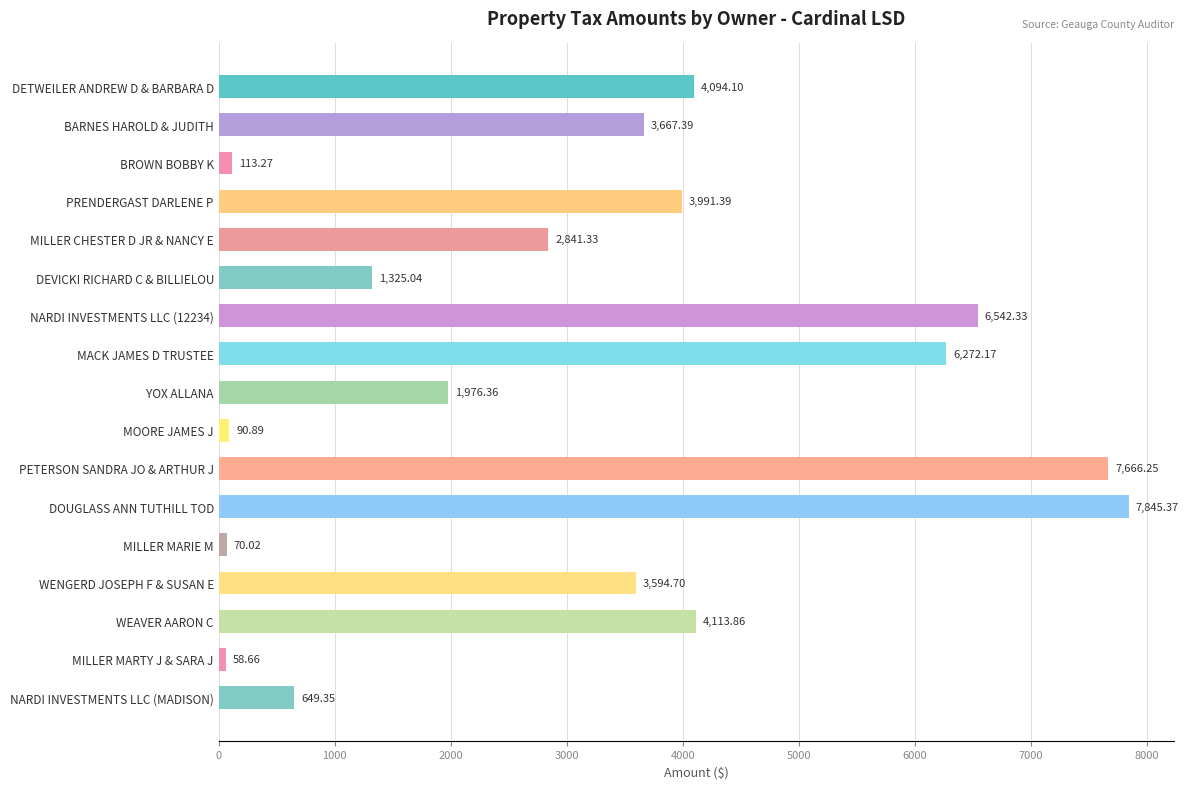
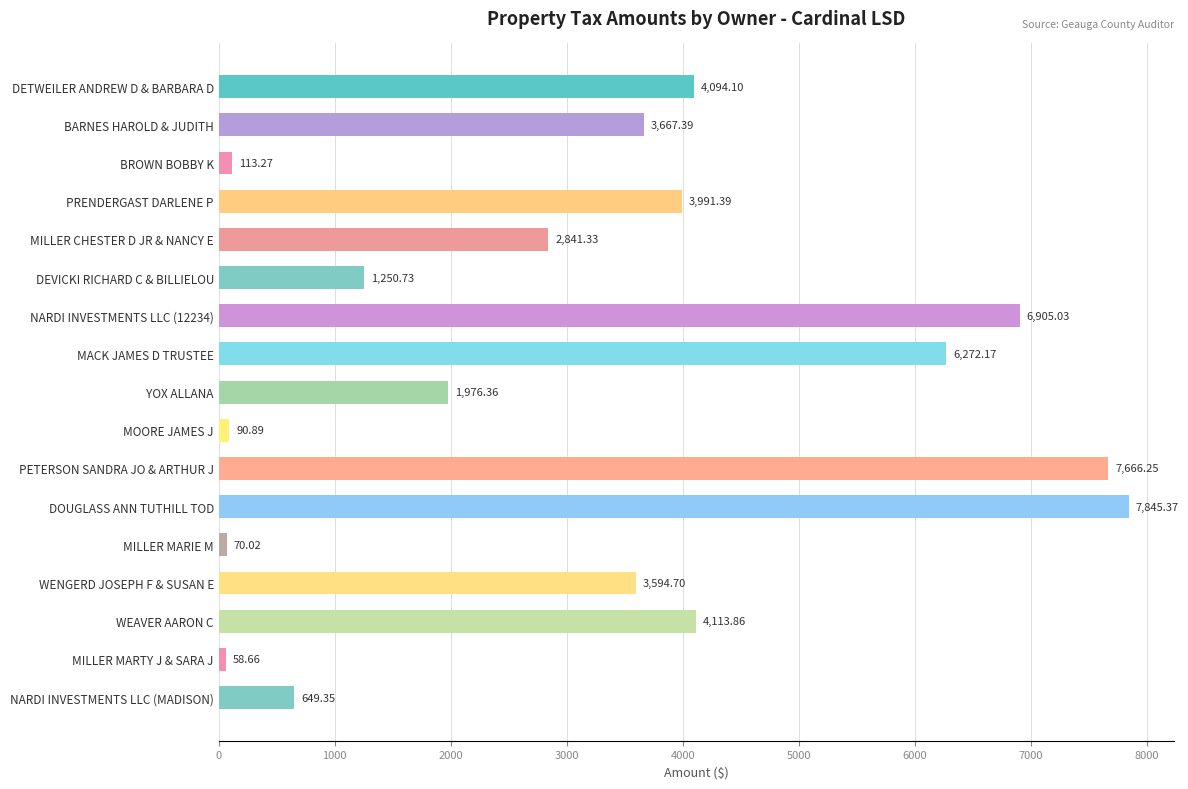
  {
    "DETWEILER ANDREW D & BARBARA D": "4,094.10",
    "BARNES HAROLD & JUDITH": "3,667.39",
    "BROWN BOBBY K": "113.27",
    "PRENDERGAST DARLENE P": "3,991.39",
    "MILLER CHESTER D JR & NANCY E": "2,841.33",
-   "DEVICKI RICHARD C & BILLIELOU": "1,325.04",
-   "NARDI INVESTMENTS LLC (12234)": "6,542.33",
+   "DEVICKI RICHARD C & BILLIELOU": "1,250.73",
+   "NARDI INVESTMENTS LLC (12234)": "6,905.03",
    "MACK JAMES D TRUSTEE": "6,272.17",
    "YOX ALLANA": "1,976.36",
    "MOORE JAMES J": "90.89",
    "PETERSON SANDRA JO & ARTHUR J": "7,666.25",
    "DOUGLASS ANN TUTHILL TOD": "7,845.37",
    "MILLER MARIE M": "70.02",
    "WENGERD JOSEPH F & SUSAN E": "3,594.70",
    "WEAVER AARON C": "4,113.86",
    "MILLER MARTY J & SARA J": "58.66",
    "NARDI INVESTMENTS LLC (MADISON)": "649.35"
  }
